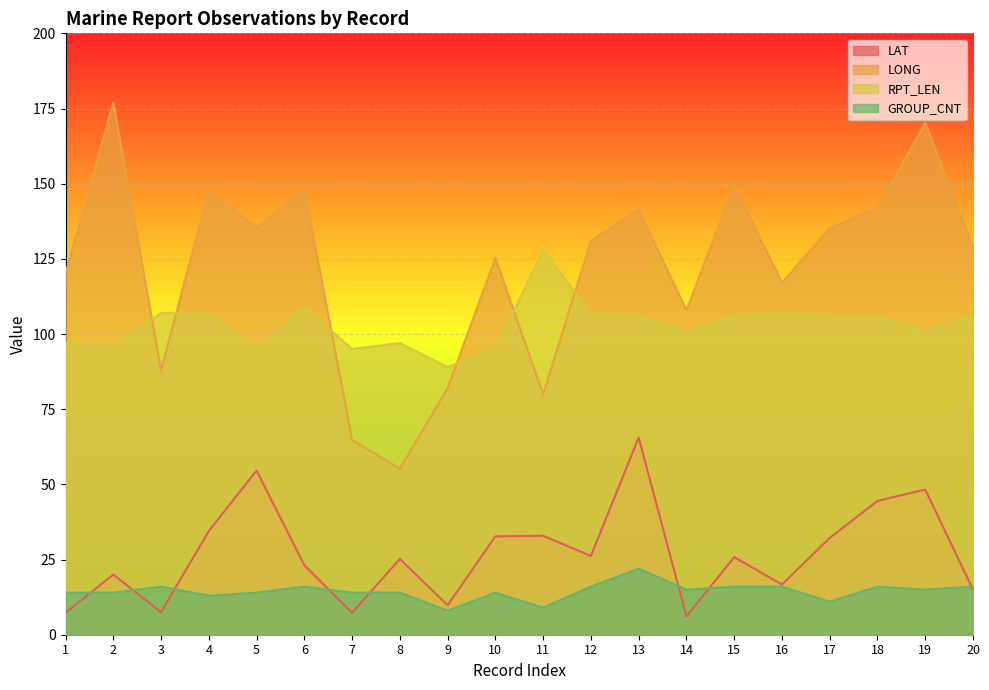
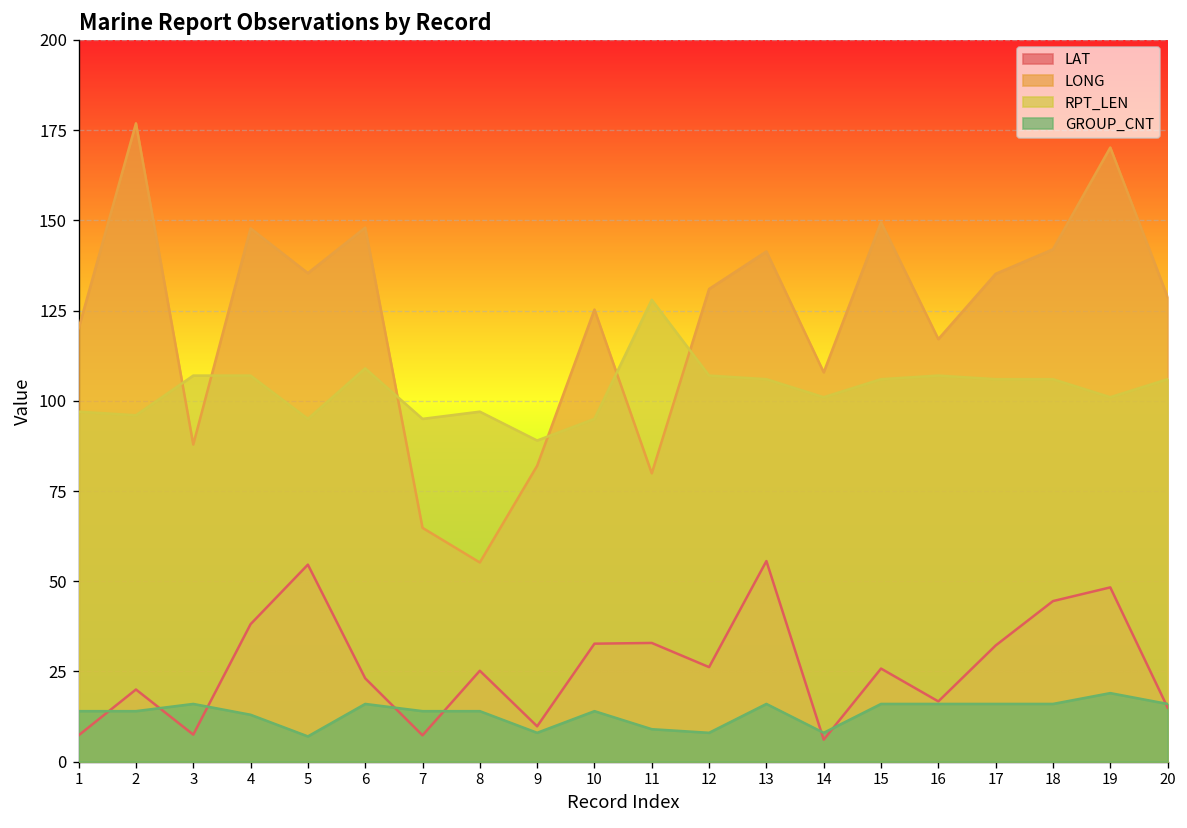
  {
    "LAT": {
      "1": 7,
      "2": 20,
      "3": 8,
-     "4": 35,
+     "4": 38,
      "5": 55,
      "6": 23,
      "7": 7,
      "8": 25,
      "9": 10,
      "10": 33,
      "11": 33,
      "12": 26,
-     "13": 66,
+     "13": 56,
      "14": 6,
      "15": 26,
      "17": 32,
      "18": 45,
      "19": 48,
      "20": 15
    },
    "GROUP_CNT": {
      "1": 14,
      "2": 14,
      "3": 16,
      "4": 13,
-     "5": 14,
+     "5": 7,
      "6": 16,
      "7": 14,
      "8": 14,
      "9": 8,
      "10": 14,
      "11": 9,
-     "12": 16,
-     "13": 22,
-     "14": 15,
+     "12": 8,
+     "13": 16,
+     "14": 8,
      "15": 16,
-     "17": 11,
+     "17": 16,
      "18": 16,
-     "19": 15,
+     "19": 19,
      "20": 16
    }
  }
